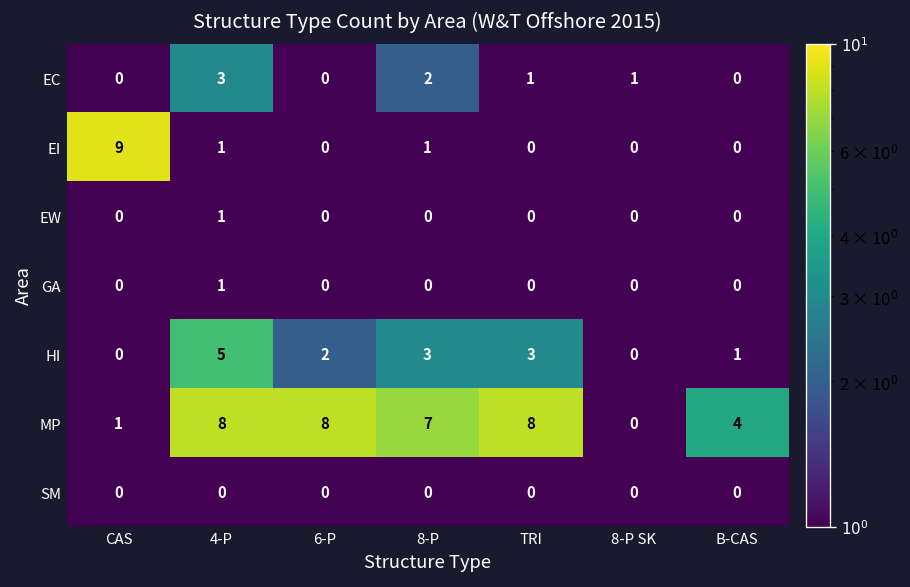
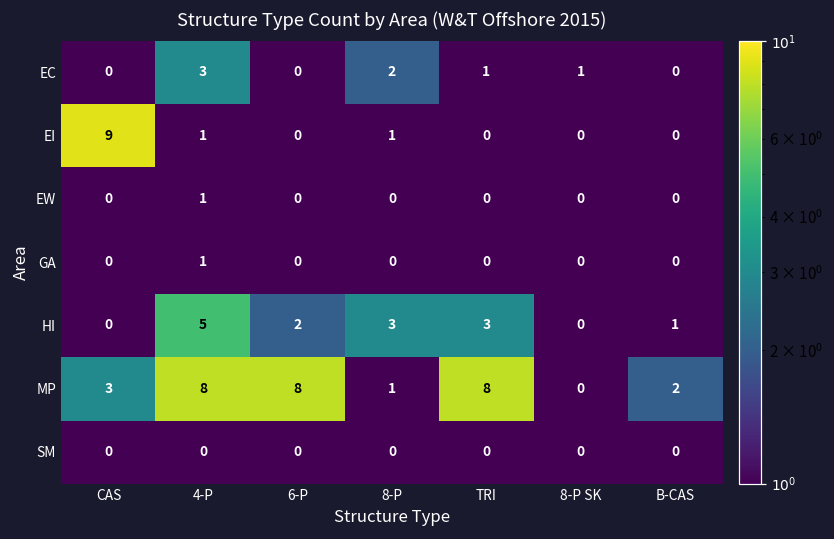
  {
    "EC": {
      "CAS": 0,
      "4-P": 3,
      "6-P": 0,
      "8-P": 2,
      "TRI": 1,
      "8-P SK": 1,
      "B-CAS": 0
    },
    "EI": {
      "CAS": 9,
      "4-P": 1,
      "6-P": 0,
      "8-P": 1,
      "TRI": 0,
      "8-P SK": 0,
      "B-CAS": 0
    },
    "EW": {
      "CAS": 0,
      "4-P": 1,
      "6-P": 0,
      "8-P": 0,
      "TRI": 0,
      "8-P SK": 0,
      "B-CAS": 0
    },
    "GA": {
      "CAS": 0,
      "4-P": 1,
      "6-P": 0,
      "8-P": 0,
      "TRI": 0,
      "8-P SK": 0,
      "B-CAS": 0
    },
    "HI": {
      "CAS": 0,
      "4-P": 5,
      "6-P": 2,
      "8-P": 3,
      "TRI": 3,
      "8-P SK": 0,
      "B-CAS": 1
    },
    "MP": {
-     "CAS": 1,
+     "CAS": 3,
      "4-P": 8,
      "6-P": 8,
-     "8-P": 7,
+     "8-P": 1,
      "TRI": 8,
      "8-P SK": 0,
-     "B-CAS": 4
+     "B-CAS": 2
    },
    "SM": {
      "CAS": 0,
      "4-P": 0,
      "6-P": 0,
      "8-P": 0,
      "TRI": 0,
      "8-P SK": 0,
      "B-CAS": 0
    }
  }
